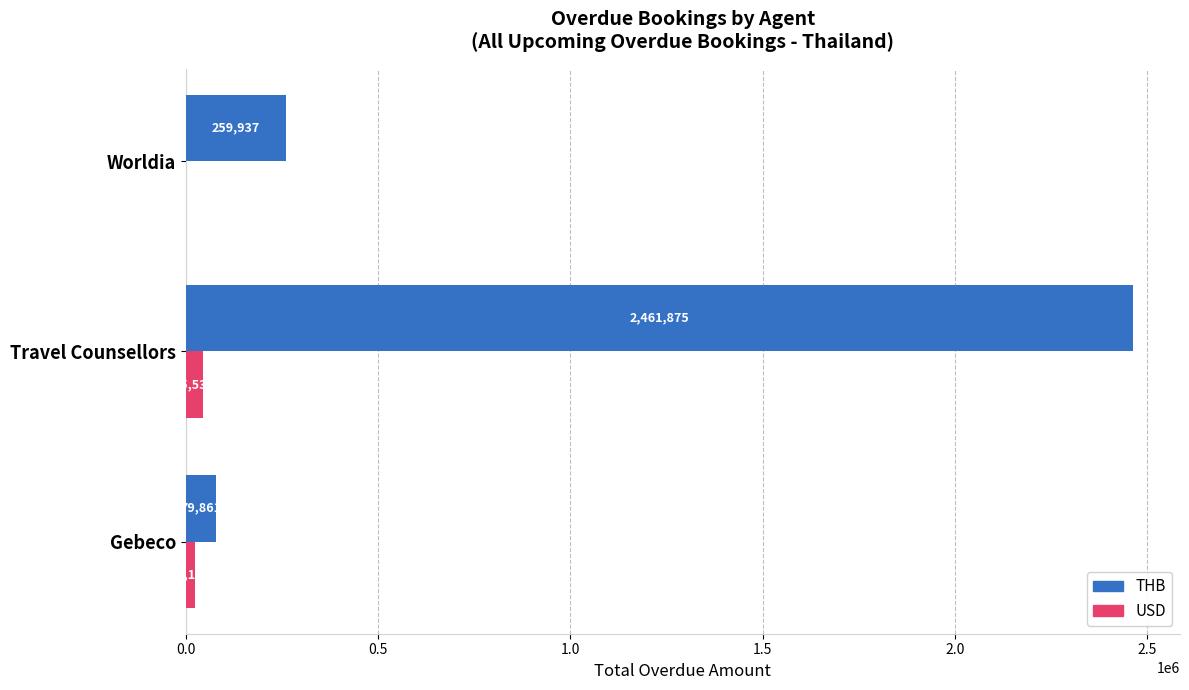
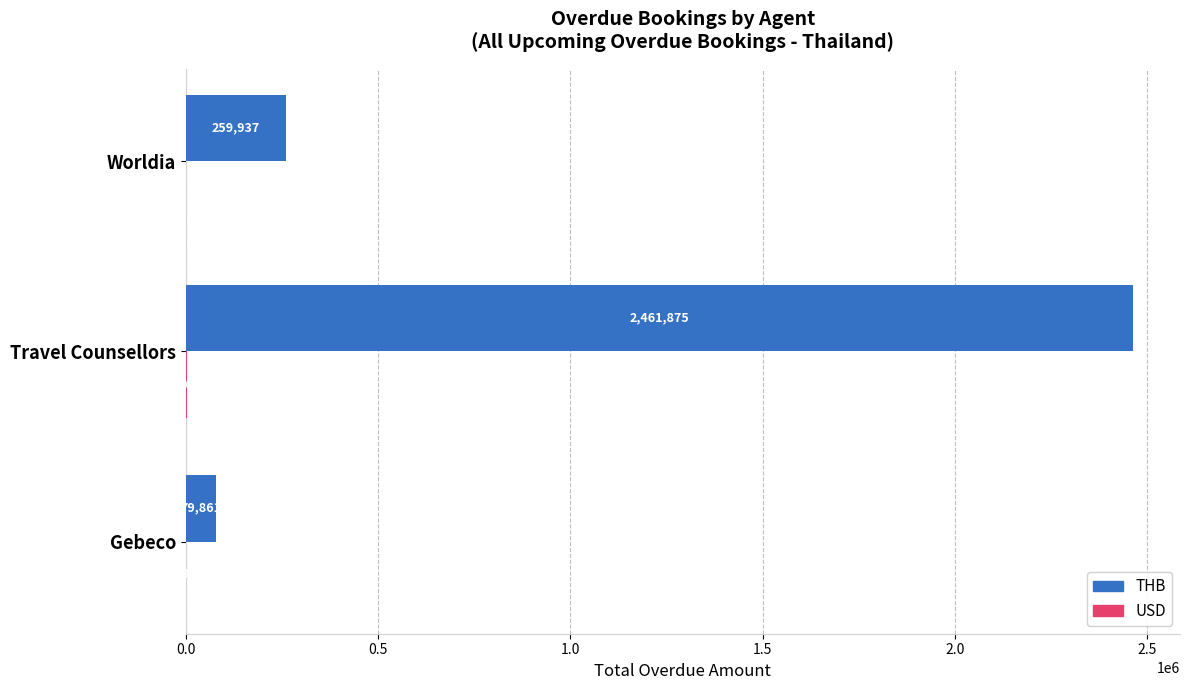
  {
    "THB": {
      "Worldia": "259,937",
      "Travel Counsellors": "2,461,875",
      "Gebeco": "79,861"
    },
    "USD": {
      "Worldia": "0",
-     "Travel Counsellors": "50000",
-     "Gebeco": "20000"
+     "Travel Counsellors": "0",
+     "Gebeco": "0"
    }
  }
